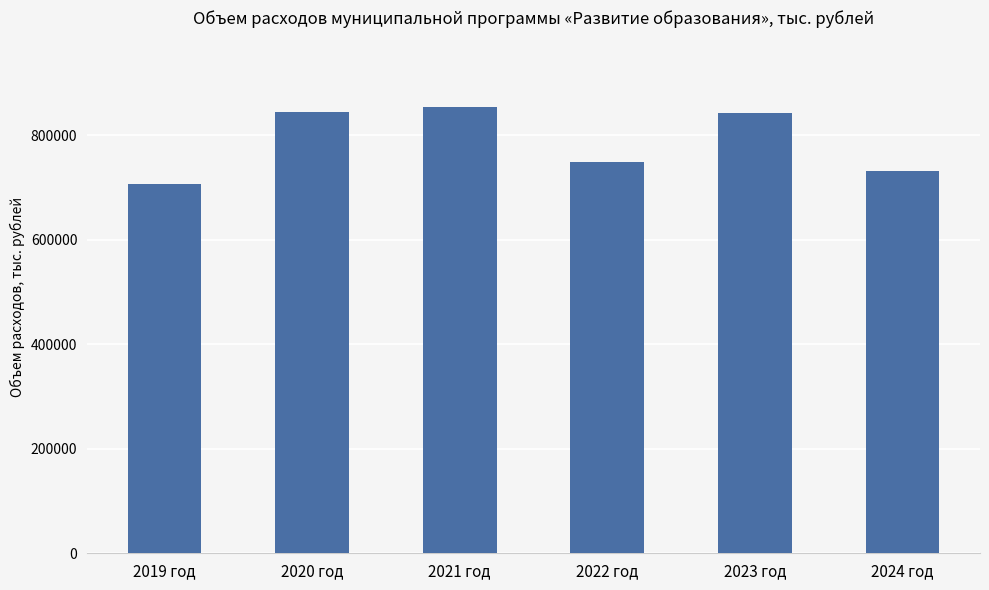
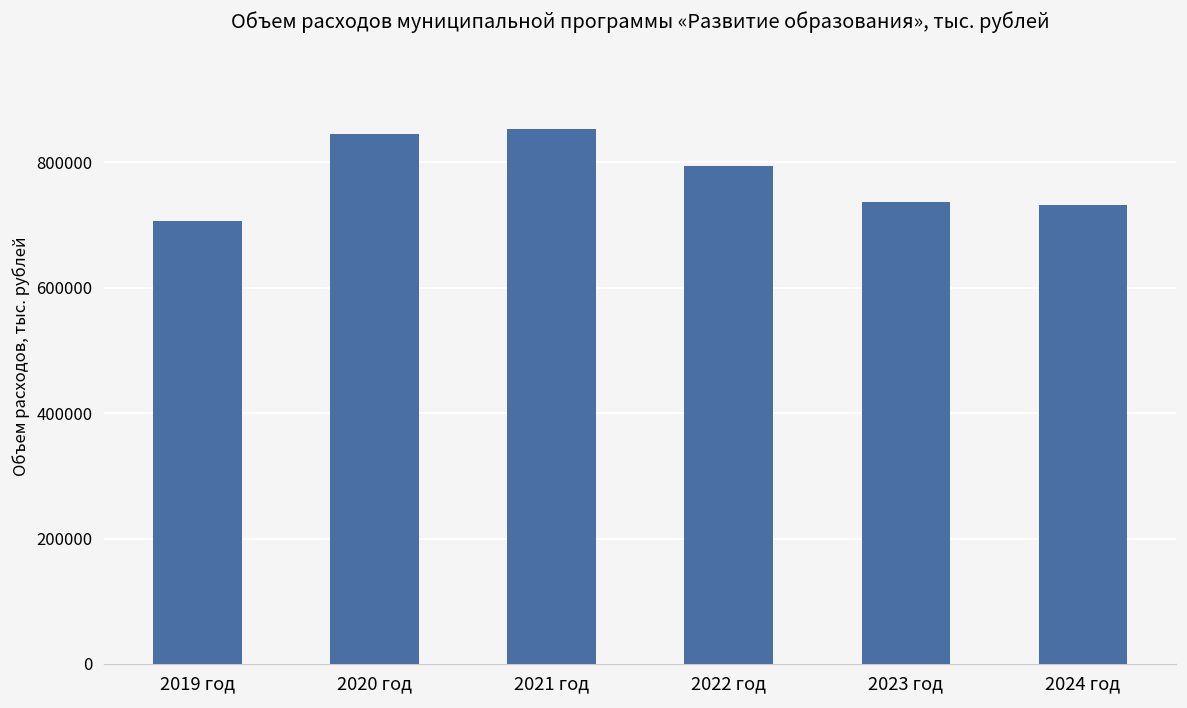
  {
    "2019 год": 710000,
    "2020 год": 850000,
    "2021 год": 850000,
-   "2022 год": 750000,
-   "2023 год": 840000,
+   "2022 год": 790000,
+   "2023 год": 740000,
    "2024 год": 730000
  }
